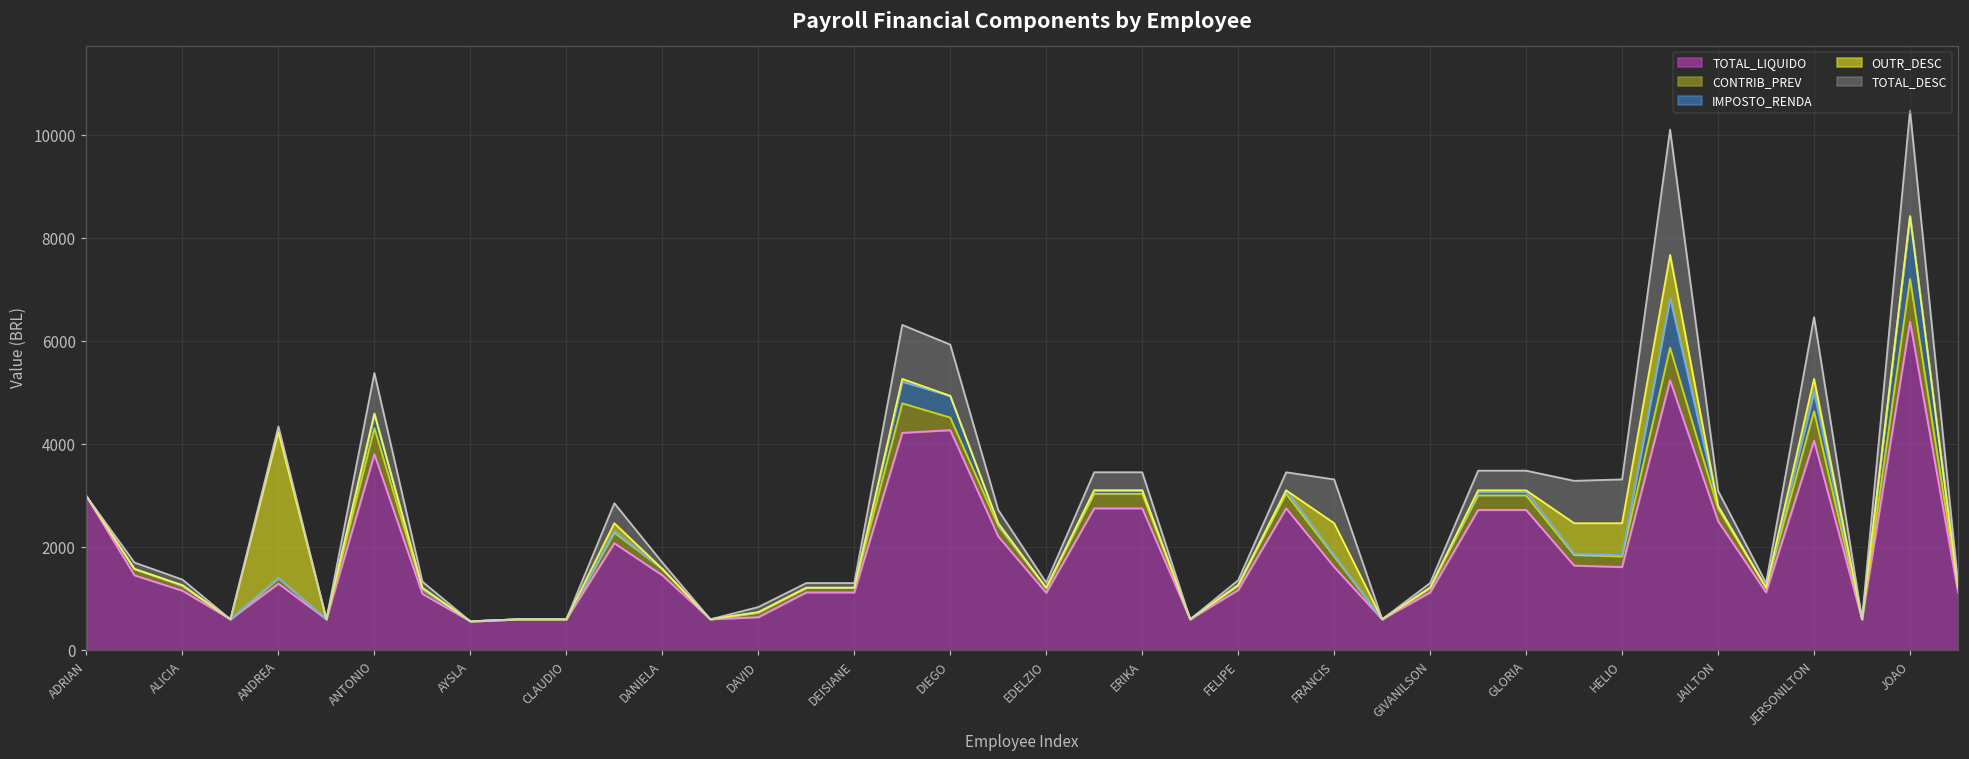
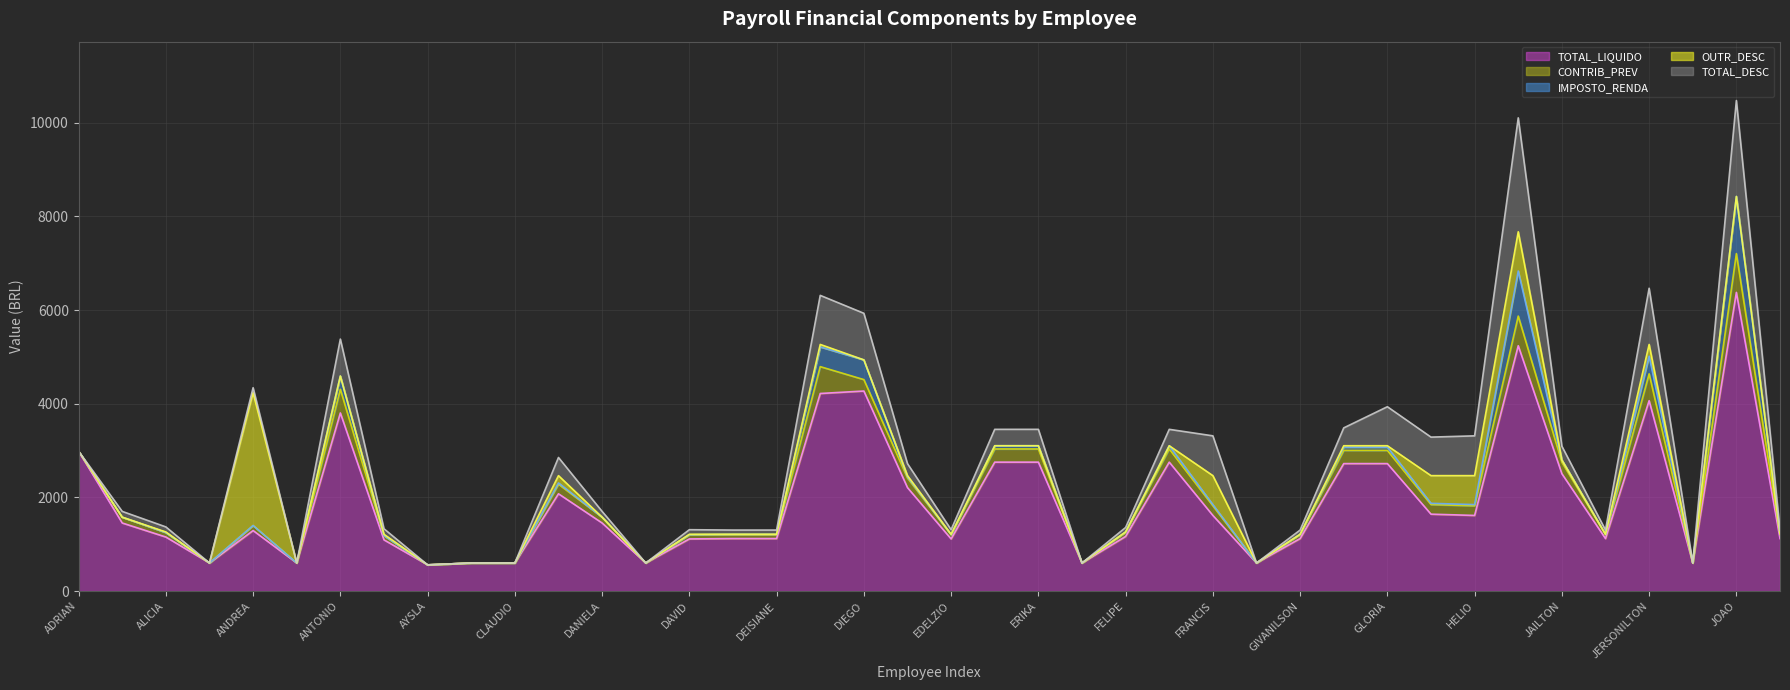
  {
    "TOTAL_LIQUIDO": {
      "ALICIA": 1200,
      "ANDREA": 1300,
      "ANTONIO": 3800,
      "DANIELA": 1500,
-     "DAVID": 600,
+     "DAVID": 1100,
      "DEISIANE": 1100,
      "DIEGO": 4300,
      "EDELZIO": 1100,
      "ERIKA": 2800,
      "FELIPE": 1200,
      "FRANCIS": 1600,
      "GIVANILSON": 1100,
      "GLORIA": 2700,
      "HELIO": 1600,
      "JAILTON": 2500,
      "JERSONILTON": 4100,
      "JOAO": 6400
    },
    "CONTRIB_PREV": {
      "ANTONIO": 500,
      "DIEGO": 200,
      "ERIKA": 300,
      "GLORIA": 300,
      "JERSONILTON": 600,
      "JOAO": 800
    },
    "IMPOSTO_RENDA": {
      "JERSONILTON": 400
    },
    "OUTR_DESC": {
      "ANDREA": 2800,
      "FRANCIS": 600,
      "HELIO": 600,
      "JERSONILTON": 200
    },
    "TOTAL_DESC": {
      "ALICIA": 100,
      "ANDREA": 100,
      "ANTONIO": 800,
      "DANIELA": 100,
      "DAVID": 100,
      "DEISIANE": 100,
      "DIEGO": 1000,
      "EDELZIO": 100,
      "ERIKA": 400,
      "FELIPE": 100,
      "FRANCIS": 900,
      "GIVANILSON": 100,
-     "GLORIA": 400,
+     "GLORIA": 800,
      "HELIO": 900,
      "JAILTON": 300,
      "JERSONILTON": 1200,
      "JOAO": 2000
    }
  }
